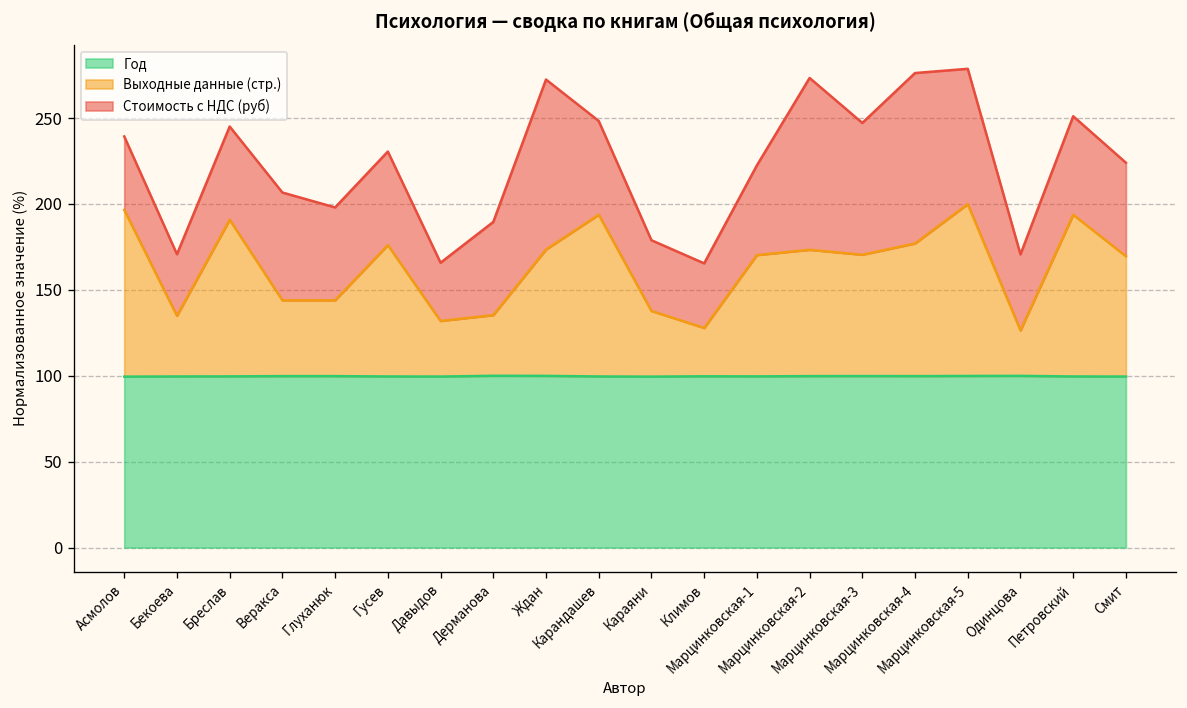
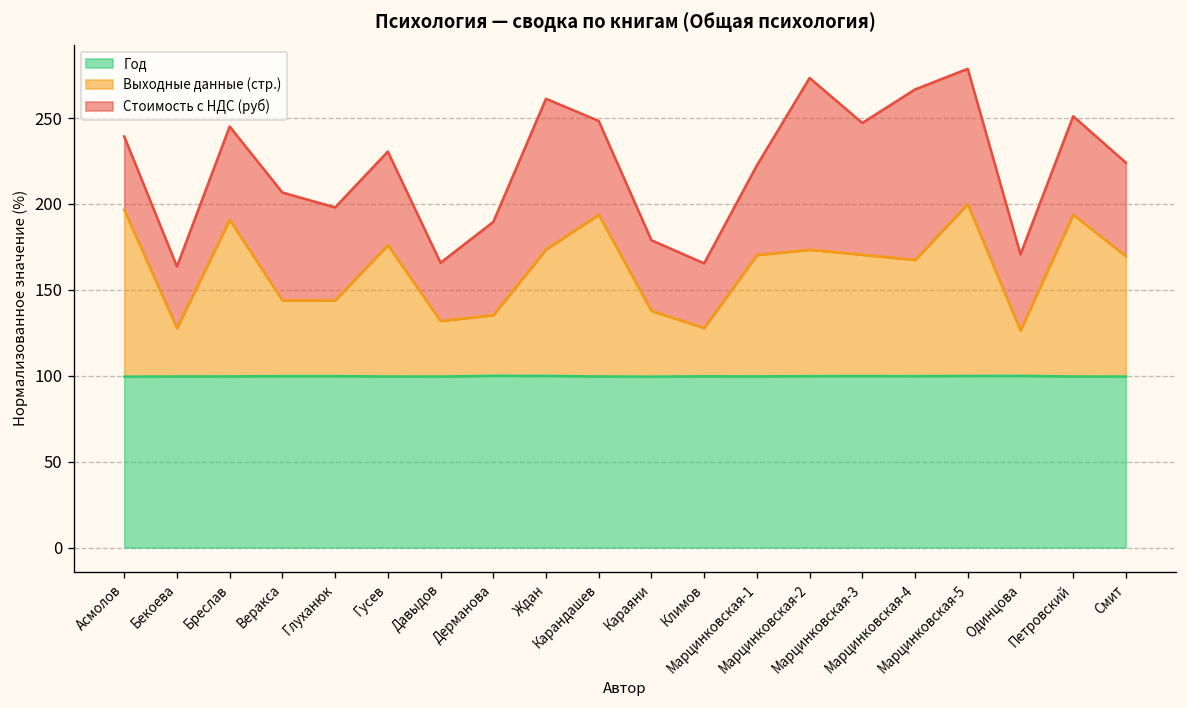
  {
    "Год": {
      "Асмолов": 100,
      "Бекоева": 100,
      "Бреслав": 100,
      "Веракса": 100,
      "Глуханюк": 100,
      "Гусев": 100,
      "Давыдов": 100,
      "Дерманова": 100,
      "Ждан": 100,
      "Карандашев": 100,
      "Караяни": 100,
      "Климов": 100,
      "Марцинковская-1": 100,
      "Марцинковская-2": 100,
      "Марцинковская-3": 100,
      "Марцинковская-4": 100,
      "Марцинковская-5": 100,
      "Одинцова": 100,
      "Петровский": 100,
      "Смит": 100
    },
    "Выходные данные (стр.)": {
      "Асмолов": 97,
-     "Бекоева": 35,
+     "Бекоева": 28,
      "Бреслав": 91,
      "Веракса": 44,
      "Глуханюк": 44,
      "Гусев": 76,
      "Давыдов": 32,
      "Дерманова": 35,
      "Ждан": 74,
      "Карандашев": 94,
      "Караяни": 38,
      "Климов": 28,
      "Марцинковская-1": 71,
      "Марцинковская-2": 74,
      "Марцинковская-3": 71,
-     "Марцинковская-4": 77,
+     "Марцинковская-4": 68,
      "Марцинковская-5": 100,
      "Одинцова": 26,
      "Петровский": 94,
      "Смит": 70
    },
    "Стоимость с НДС (руб)": {
      "Асмолов": 43,
      "Бекоева": 36,
      "Бреслав": 54,
      "Веракса": 63,
      "Глуханюк": 54,
      "Гусев": 54,
      "Давыдов": 34,
      "Дерманова": 54,
-     "Ждан": 99,
+     "Ждан": 88,
      "Карандашев": 55,
      "Караяни": 41,
      "Климов": 38,
      "Марцинковская-1": 52,
      "Марцинковская-2": 100,
      "Марцинковская-3": 77,
      "Марцинковская-4": 99,
      "Марцинковская-5": 79,
      "Одинцова": 44,
      "Петровский": 57,
      "Смит": 54
    }
  }
